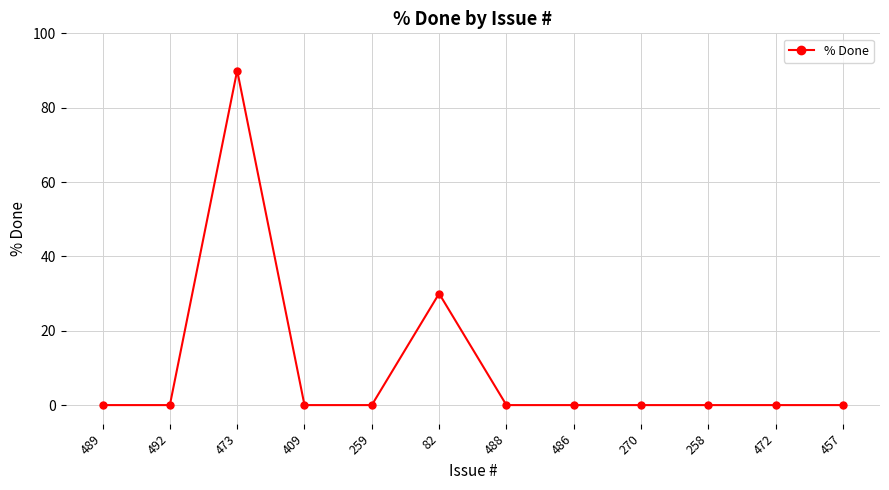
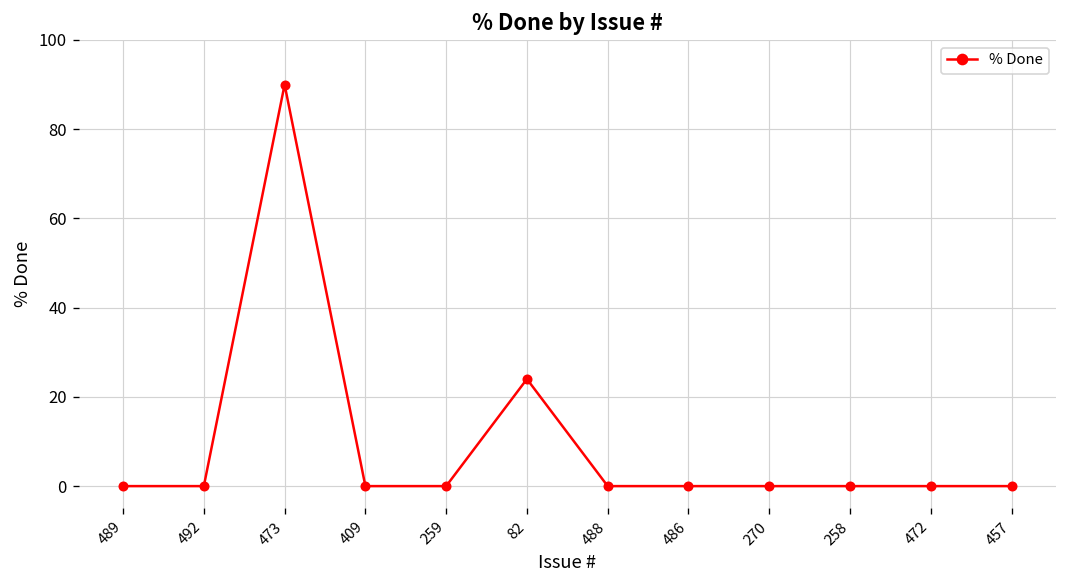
  {
    "489": 0,
    "492": 0,
    "473": 90,
    "409": 0,
    "259": 0,
-   "82": 30,
+   "82": 24,
    "488": 0,
    "486": 0,
    "270": 0,
    "258": 0,
    "472": 0,
    "457": 0
  }
